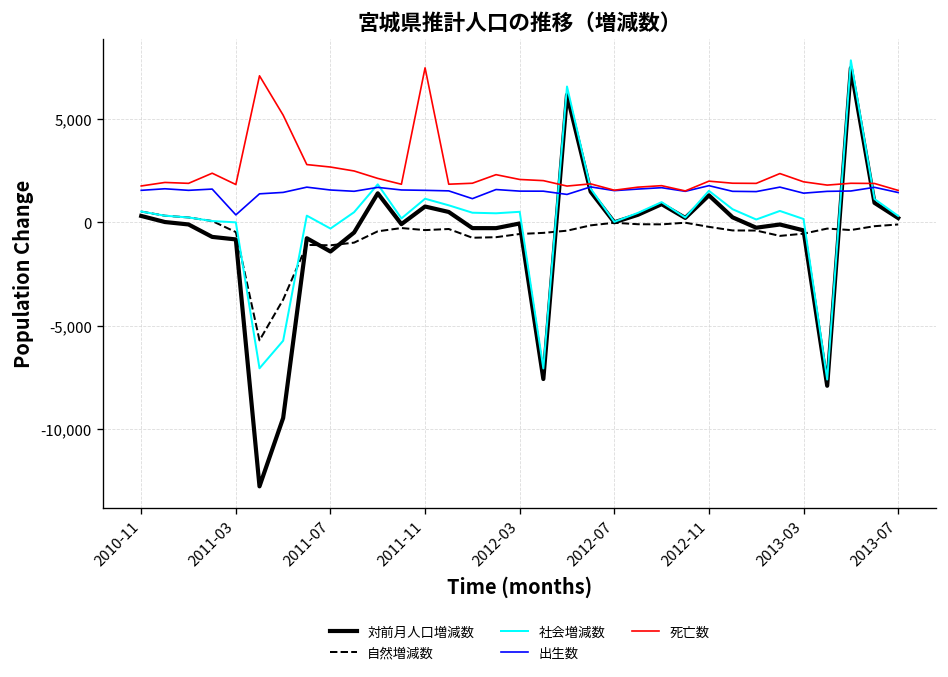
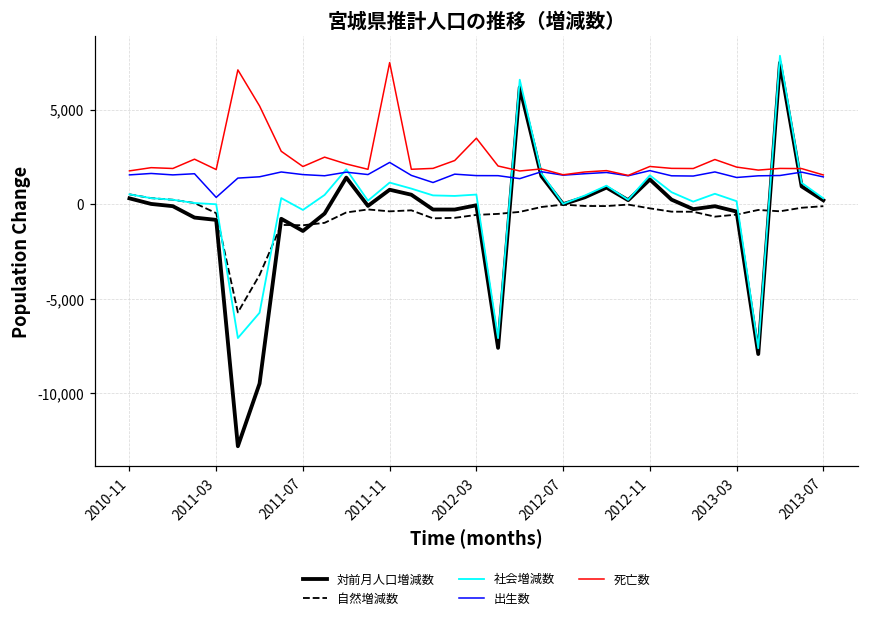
  {
    "社会増減数": {
      "2011-03": "0",
      "2011-07": "-300",
      "2011-11": "1,100",
      "2012-03": "500",
      "2012-11": "1,500",
      "2013-03": "200"
    },
    "出生数": {
      "2010-11": "1,600",
      "2011-03": "400",
      "2011-07": "1,600",
-     "2011-11": "1,600",
+     "2011-11": "2,200",
      "2012-03": "1,500",
      "2012-11": "1,800",
      "2013-03": "1,400"
    },
    "死亡数": {
      "2010-11": "1,800",
      "2011-03": "1,800",
-     "2011-07": "2,700",
+     "2011-07": "2,000",
      "2011-11": "7,500",
-     "2012-03": "2,100",
+     "2012-03": "3,500",
      "2012-11": "2,000",
      "2013-03": "2,000"
    }
  }
